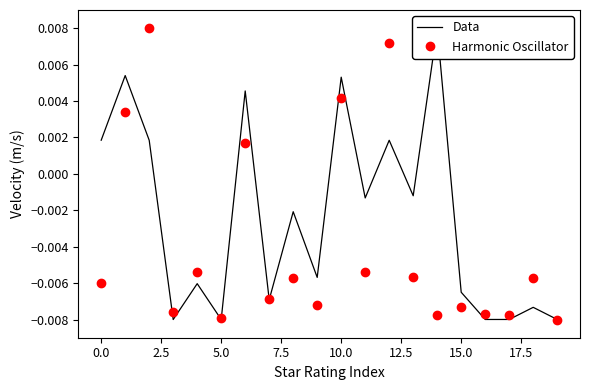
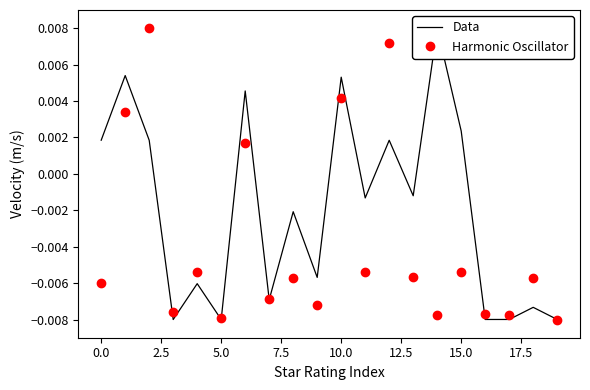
  {
    "Data": {
      "0.0": 0.0018,
      "10.0": 0.0053,
-     "15.0": -0.0065
+     "15.0": 0.0024
    },
    "Harmonic Oscillator": {
      "0.0": -0.0060,
      "10.0": 0.0041,
-     "15.0": -0.0073
+     "15.0": -0.0054
    }
  }
